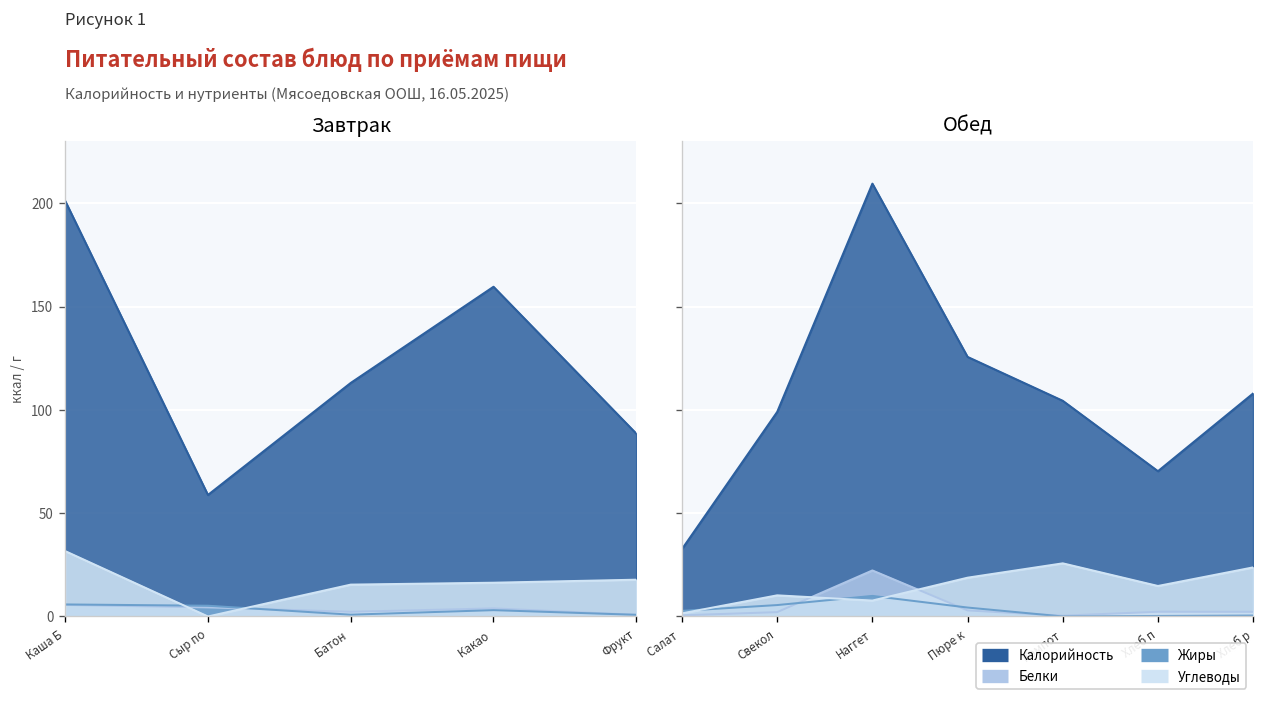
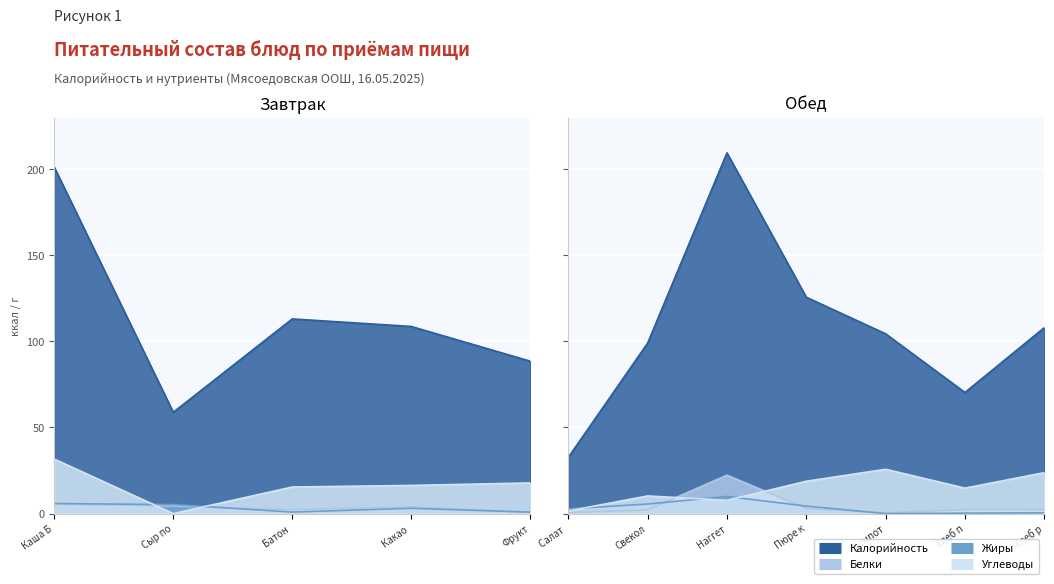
  {
    "Завтрак": {
      "Калорийность": {
        "Каша Б": 201,
        "Сыр по": 59,
        "Батон": 113,
-       "Какао": 160,
+       "Какао": 109,
        "Фрукт": 89
      }
    }
  }
